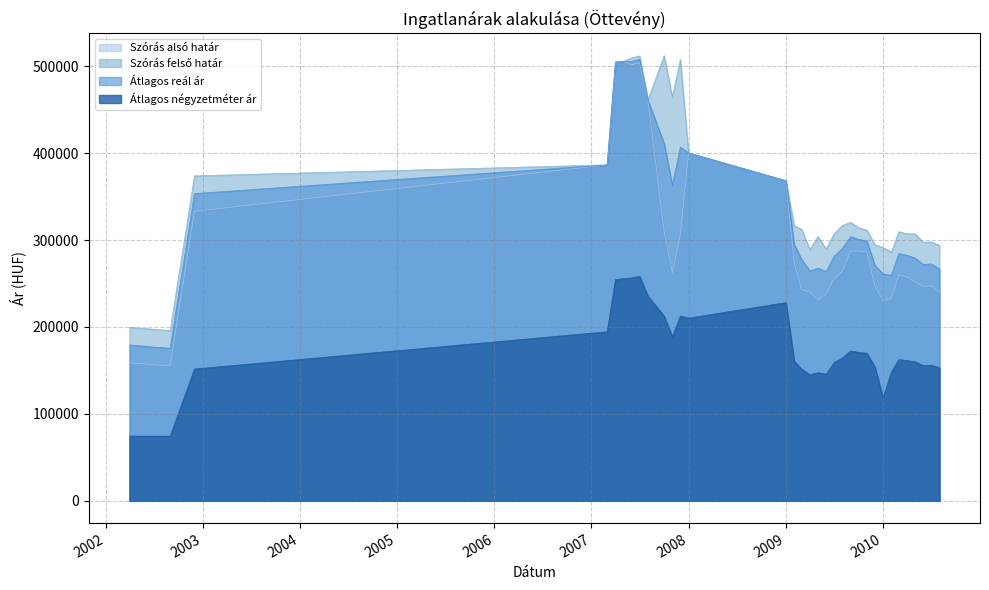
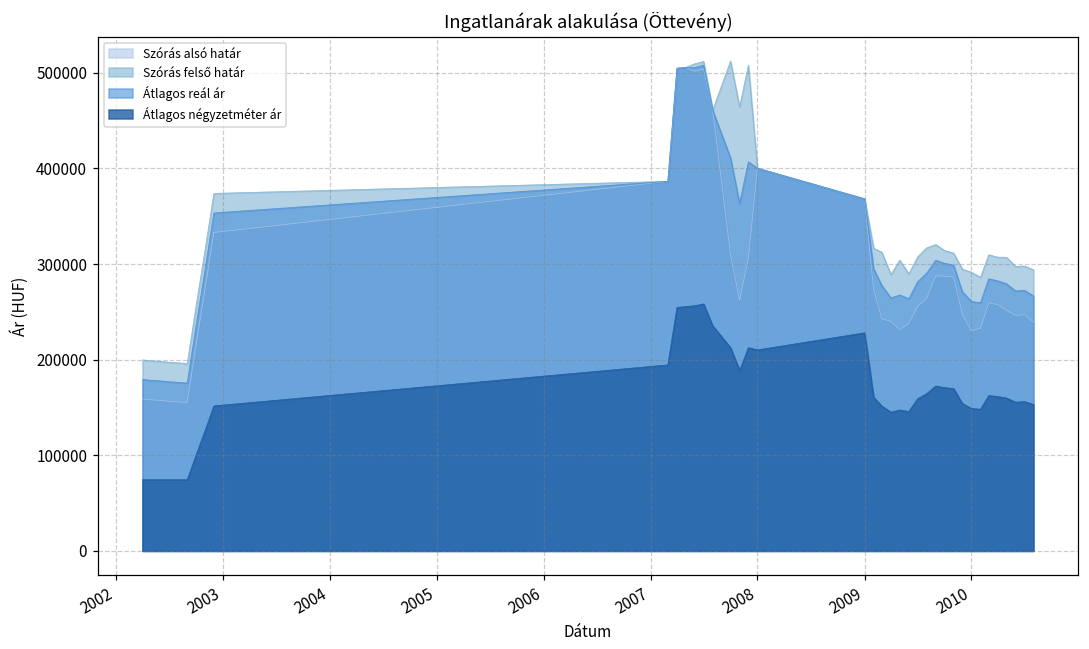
  {
    "Átlagos négyzetméter ár": {
      "2008": 210000,
      "2009": 230000,
-     "2010": 120000
+     "2010": 150000
    }
  }
